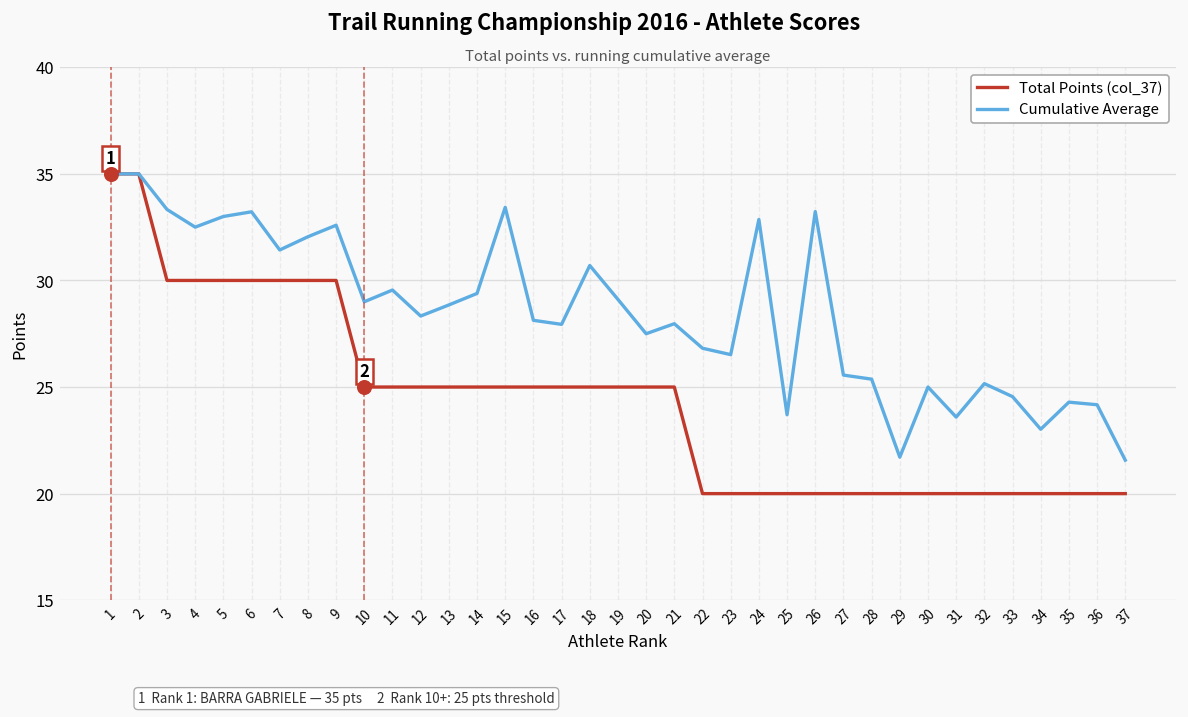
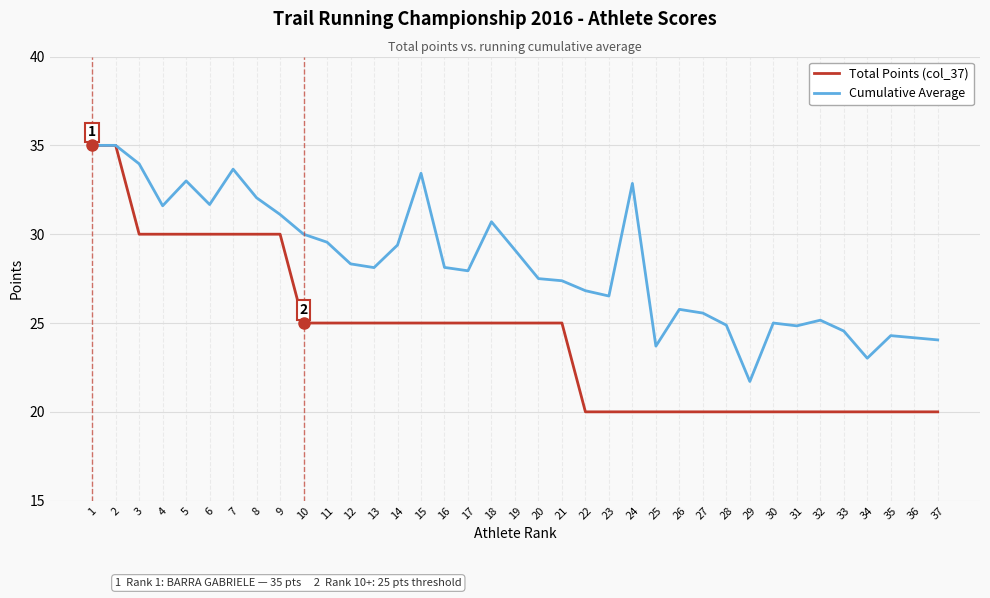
  {
    "Cumulative Average": {
-     "3": 33.3,
-     "4": 32.5,
+     "3": 34.0,
+     "4": 31.6,
      "5": 33.0,
-     "6": 33.2,
-     "7": 31.4,
+     "6": 31.7,
+     "7": 33.7,
      "8": 32.1,
-     "9": 32.6,
-     "10": 29,
+     "9": 31.1,
+     "10": 30,
      "11": 29.6,
      "12": 28.3,
-     "13": 28.9,
+     "13": 28.1,
      "14": 29.4,
      "15": 33.4,
      "16": 28.1,
      "17": 27.9,
      "18": 30.7,
      "19": 29.1,
      "20": 27.5,
-     "21": 28.0,
+     "21": 27.4,
      "22": 26.8,
      "23": 26.5,
      "24": 32.9,
      "25": 23.7,
-     "26": 33.2,
+     "26": 25.8,
      "27": 25.6,
-     "28": 25.4,
+     "28": 24.9,
      "29": 21.7,
      "30": 25.0,
-     "31": 23.6,
+     "31": 24.8,
      "32": 25.2,
      "33": 24.6,
      "34": 23.0,
      "35": 24.3,
      "36": 24.2,
-     "37": 21.6
+     "37": 24.1
    }
  }
